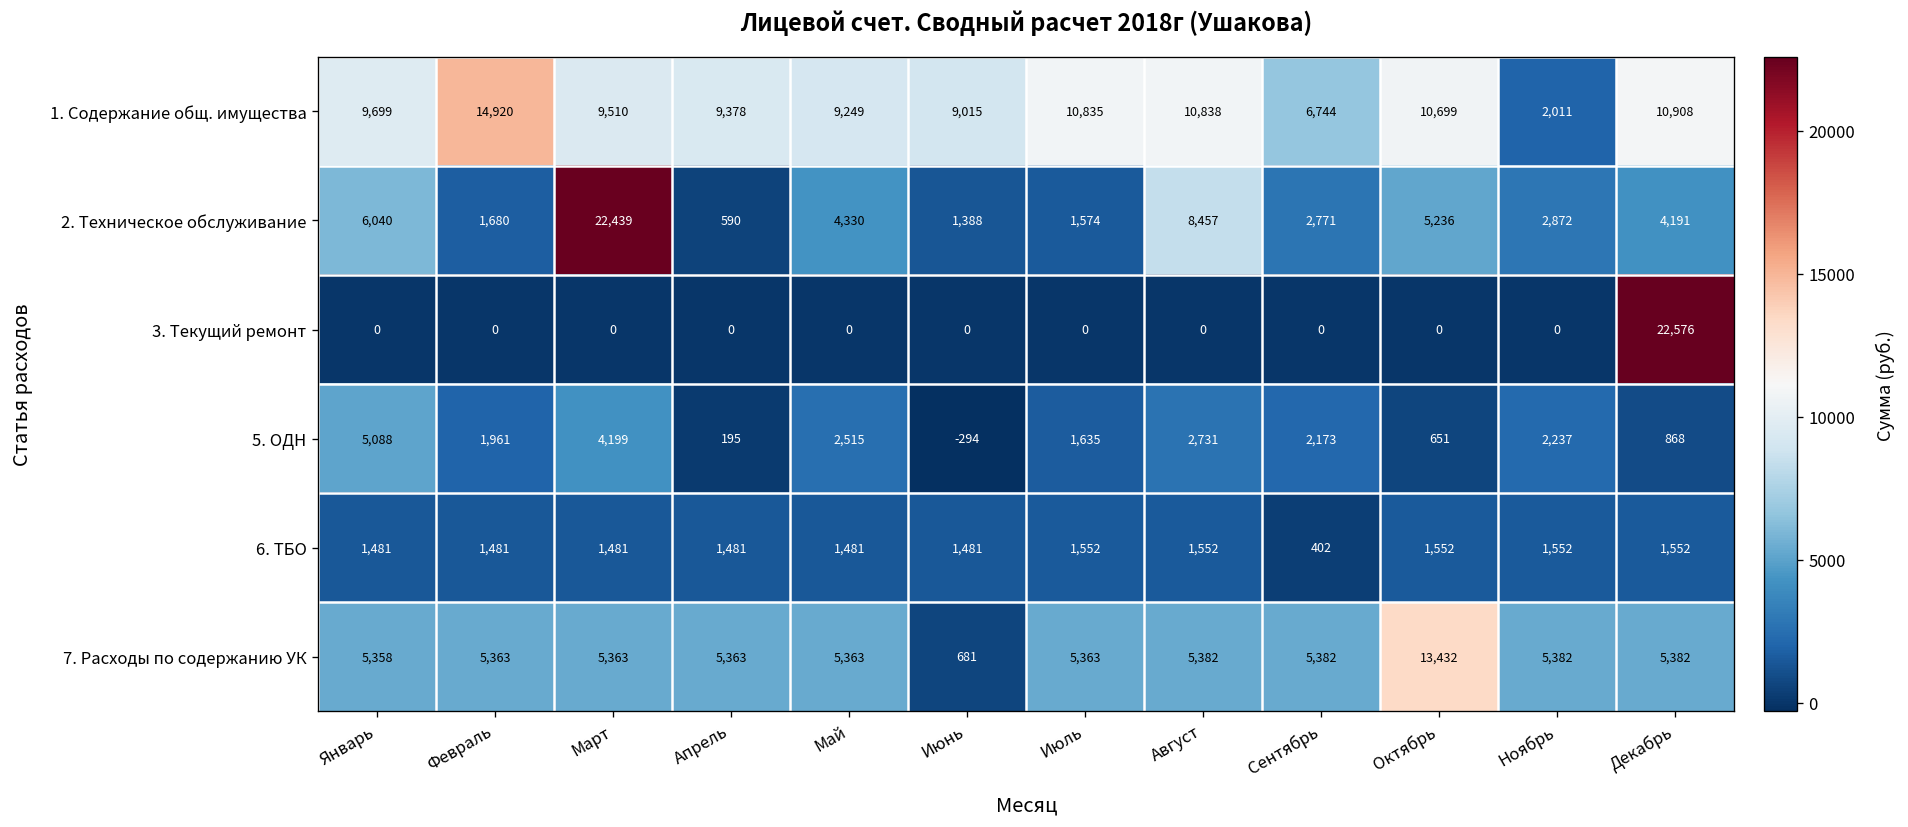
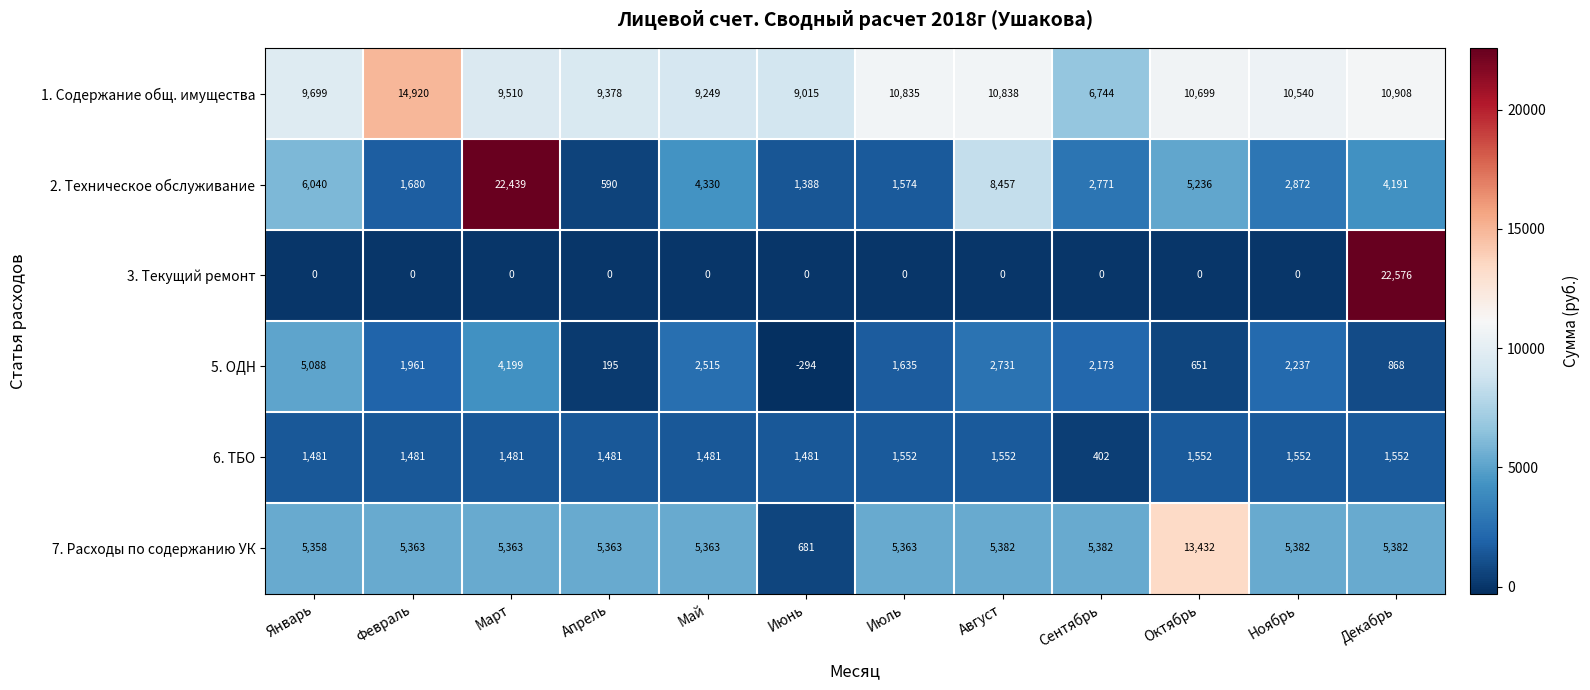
  {
    "1. Содержание общ. имущества": {
      "Январь": "9,699",
      "Февраль": "14,920",
      "Март": "9,510",
      "Апрель": "9,378",
      "Май": "9,249",
      "Июнь": "9,015",
      "Июль": "10,835",
      "Август": "10,838",
      "Сентябрь": "6,744",
      "Октябрь": "10,699",
-     "Ноябрь": "2,011",
+     "Ноябрь": "10,540",
      "Декабрь": "10,908"
    },
    "2. Техническое обслуживание": {
      "Январь": "6,040",
      "Февраль": "1,680",
      "Март": "22,439",
      "Апрель": "590",
      "Май": "4,330",
      "Июнь": "1,388",
      "Июль": "1,574",
      "Август": "8,457",
      "Сентябрь": "2,771",
      "Октябрь": "5,236",
      "Ноябрь": "2,872",
      "Декабрь": "4,191"
    },
    "3. Текущий ремонт": {
      "Январь": "0",
      "Февраль": "0",
      "Март": "0",
      "Апрель": "0",
      "Май": "0",
      "Июнь": "0",
      "Июль": "0",
      "Август": "0",
      "Сентябрь": "0",
      "Октябрь": "0",
      "Ноябрь": "0",
      "Декабрь": "22,576"
    },
    "5. ОДН": {
      "Январь": "5,088",
      "Февраль": "1,961",
      "Март": "4,199",
      "Апрель": "195",
      "Май": "2,515",
      "Июнь": "-294",
      "Июль": "1,635",
      "Август": "2,731",
      "Сентябрь": "2,173",
      "Октябрь": "651",
      "Ноябрь": "2,237",
      "Декабрь": "868"
    },
    "6. ТБО": {
      "Январь": "1,481",
      "Февраль": "1,481",
      "Март": "1,481",
      "Апрель": "1,481",
      "Май": "1,481",
      "Июнь": "1,481",
      "Июль": "1,552",
      "Август": "1,552",
      "Сентябрь": "402",
      "Октябрь": "1,552",
      "Ноябрь": "1,552",
      "Декабрь": "1,552"
    },
    "7. Расходы по содержанию УК": {
      "Январь": "5,358",
      "Февраль": "5,363",
      "Март": "5,363",
      "Апрель": "5,363",
      "Май": "5,363",
      "Июнь": "681",
      "Июль": "5,363",
      "Август": "5,382",
      "Сентябрь": "5,382",
      "Октябрь": "13,432",
      "Ноябрь": "5,382",
      "Декабрь": "5,382"
    }
  }
